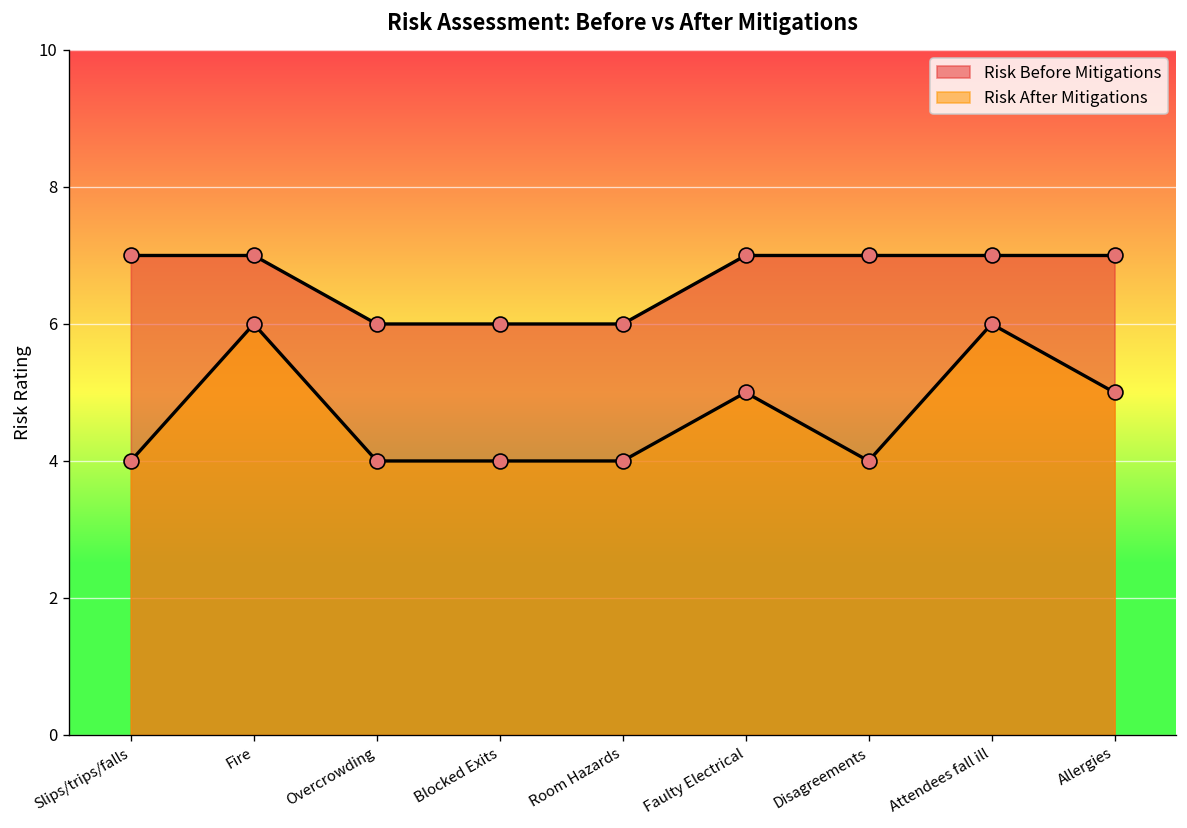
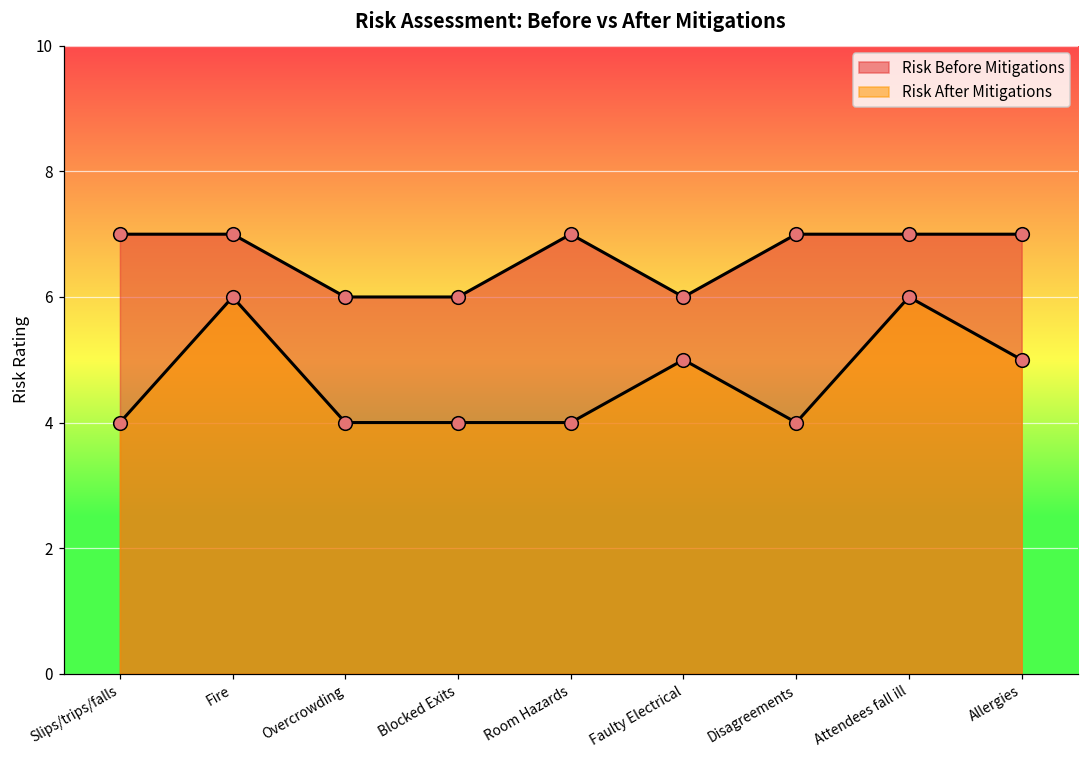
  {
    "Risk Before Mitigations": {
      "Slips/trips/falls": 7,
      "Fire": 7,
      "Overcrowding": 6,
      "Blocked Exits": 6,
-     "Room Hazards": 6,
-     "Faulty Electrical": 7,
+     "Room Hazards": 7,
+     "Faulty Electrical": 6,
      "Disagreements": 7,
      "Attendees fall ill": 7,
      "Allergies": 7
    },
    "Risk After Mitigations": {
      "Slips/trips/falls": 4,
      "Fire": 6,
      "Overcrowding": 4,
      "Blocked Exits": 4,
      "Room Hazards": 4,
      "Faulty Electrical": 5,
      "Disagreements": 4,
      "Attendees fall ill": 6,
      "Allergies": 5
    }
  }
